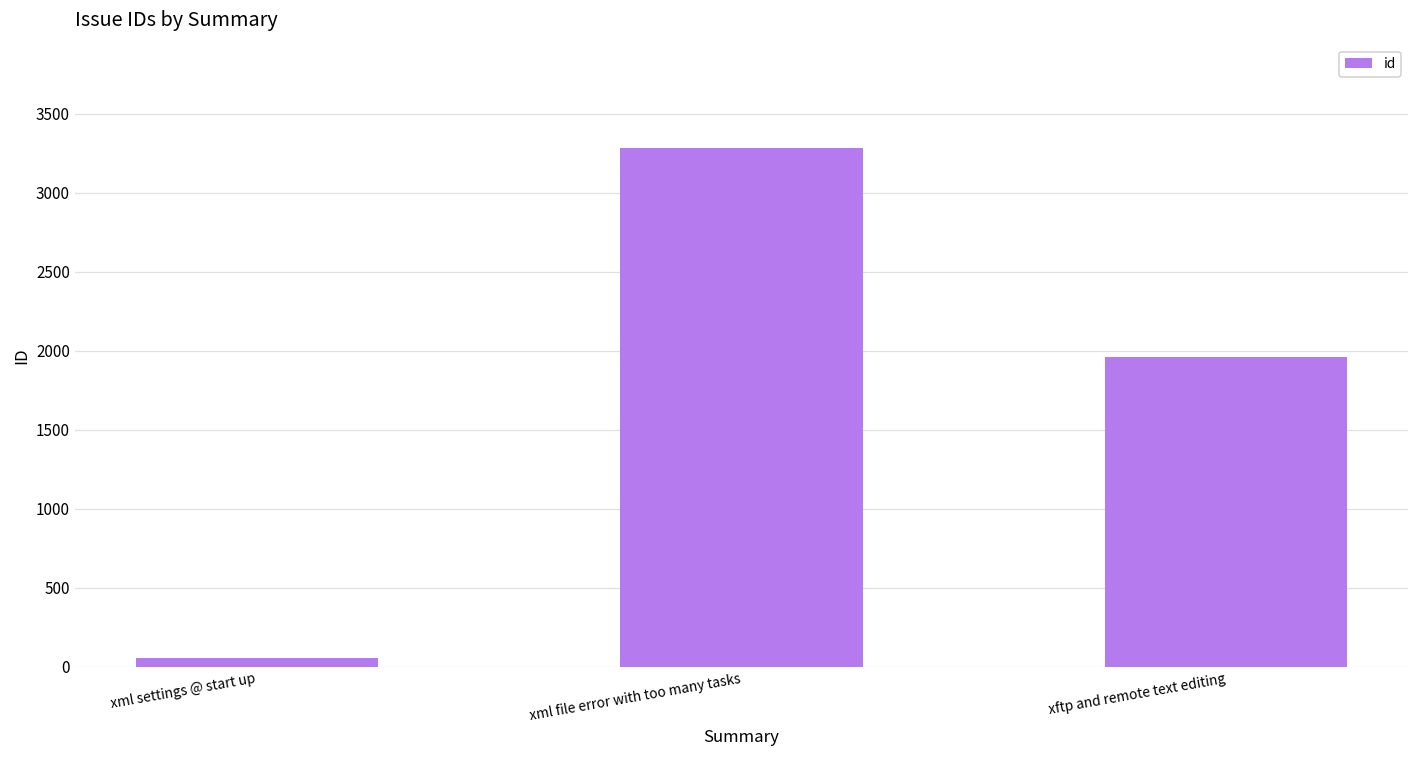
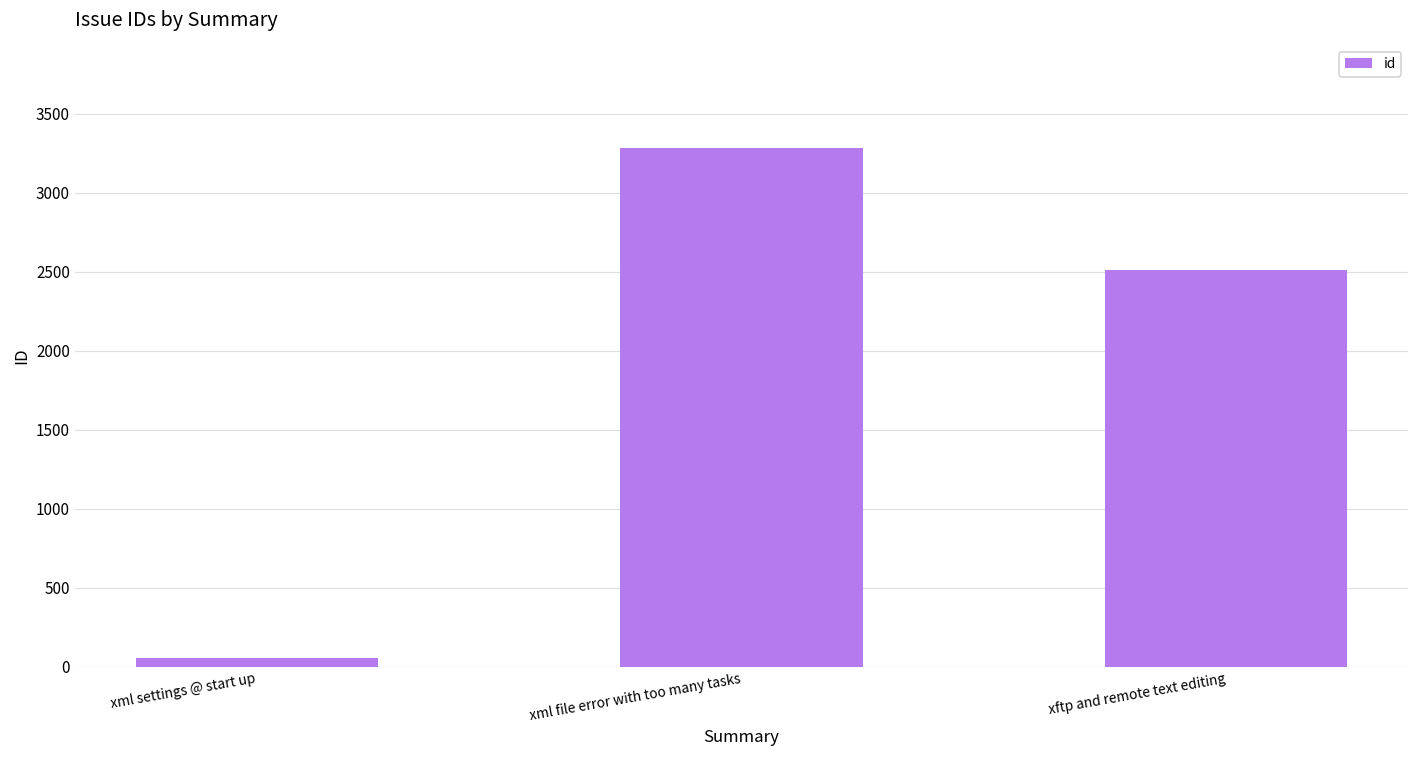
  {
    "xml settings @ start up": 60,
    "xml file error with too many tasks": 3280,
-   "xftp and remote text editing": 1960
+   "xftp and remote text editing": 2510
  }
